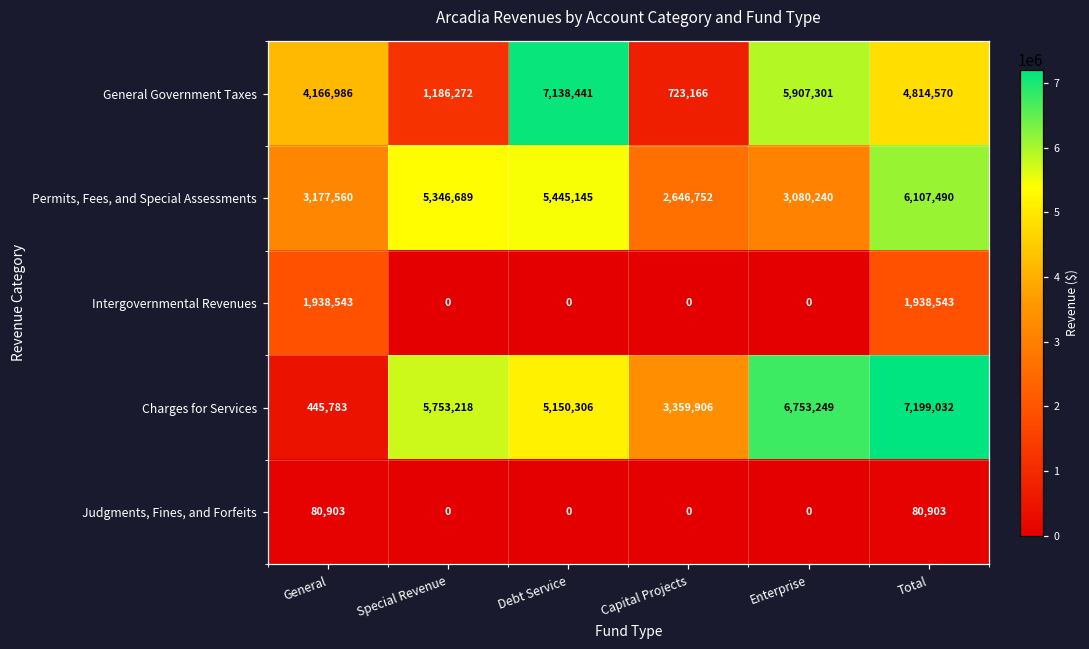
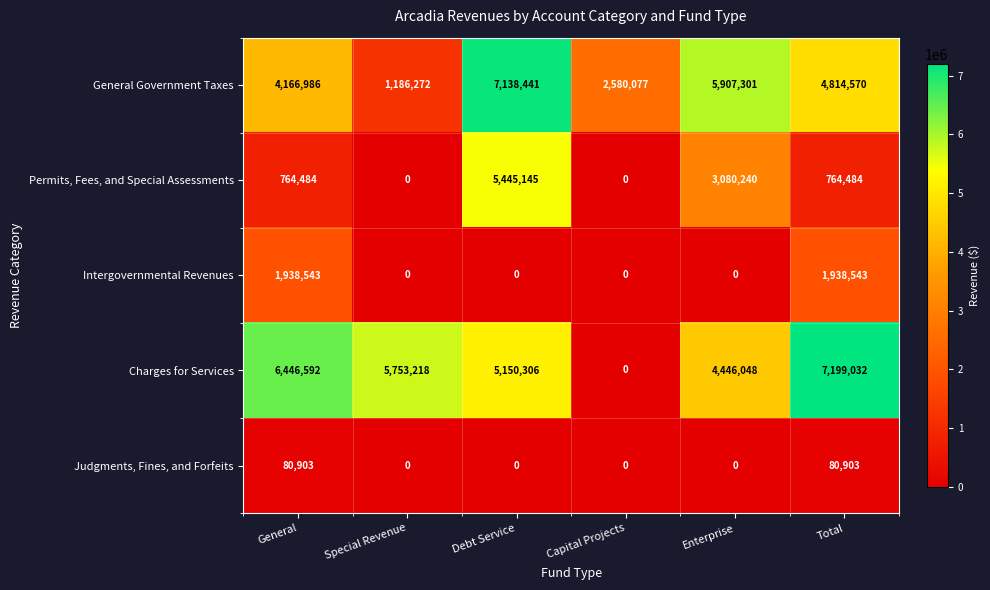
  {
    "General Government Taxes": {
      "General": "4,166,986",
      "Special Revenue": "1,186,272",
      "Debt Service": "7,138,441",
-     "Capital Projects": "723,166",
+     "Capital Projects": "2,580,077",
      "Enterprise": "5,907,301",
      "Total": "4,814,570"
    },
    "Permits, Fees, and Special Assessments": {
-     "General": "3,177,560",
-     "Special Revenue": "5,346,689",
+     "General": "764,484",
+     "Special Revenue": "0",
      "Debt Service": "5,445,145",
-     "Capital Projects": "2,646,752",
+     "Capital Projects": "0",
      "Enterprise": "3,080,240",
-     "Total": "6,107,490"
+     "Total": "764,484"
    },
    "Intergovernmental Revenues": {
      "General": "1,938,543",
      "Special Revenue": "0",
      "Debt Service": "0",
      "Capital Projects": "0",
      "Enterprise": "0",
      "Total": "1,938,543"
    },
    "Charges for Services": {
-     "General": "445,783",
+     "General": "6,446,592",
      "Special Revenue": "5,753,218",
      "Debt Service": "5,150,306",
-     "Capital Projects": "3,359,906",
-     "Enterprise": "6,753,249",
+     "Capital Projects": "0",
+     "Enterprise": "4,446,048",
      "Total": "7,199,032"
    },
    "Judgments, Fines, and Forfeits": {
      "General": "80,903",
      "Special Revenue": "0",
      "Debt Service": "0",
      "Capital Projects": "0",
      "Enterprise": "0",
      "Total": "80,903"
    }
  }
